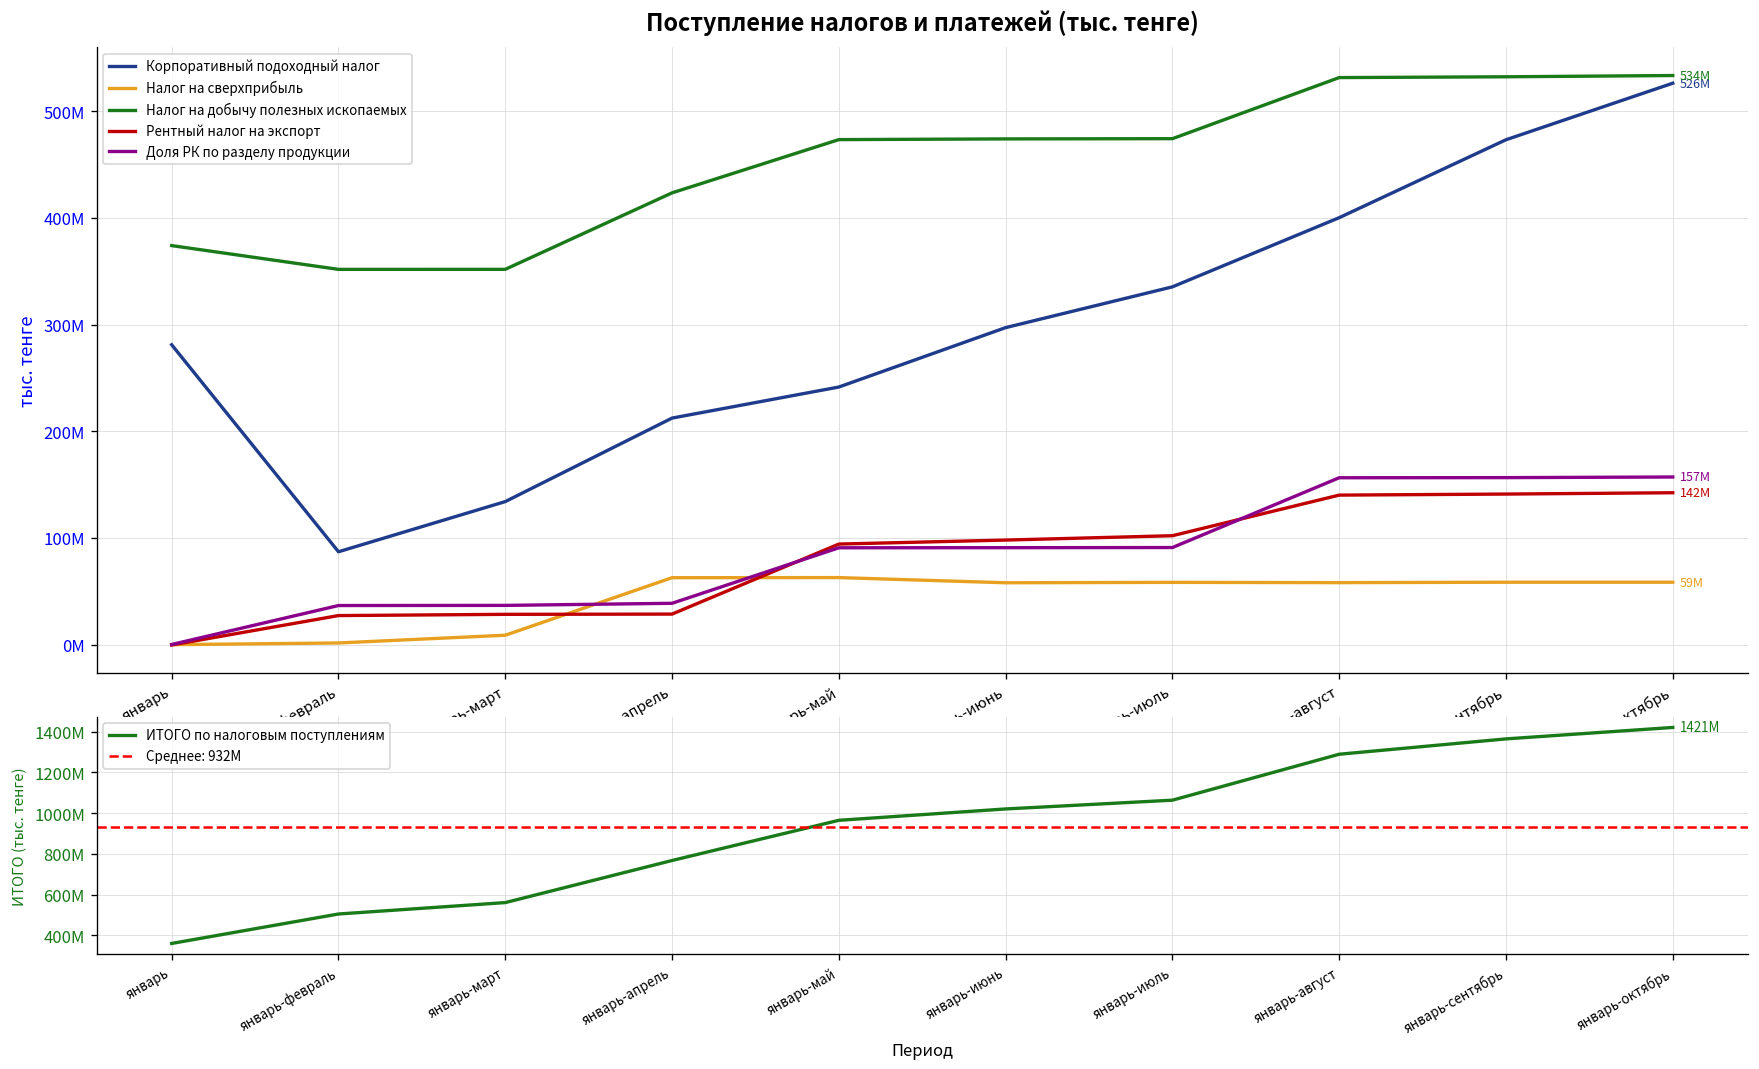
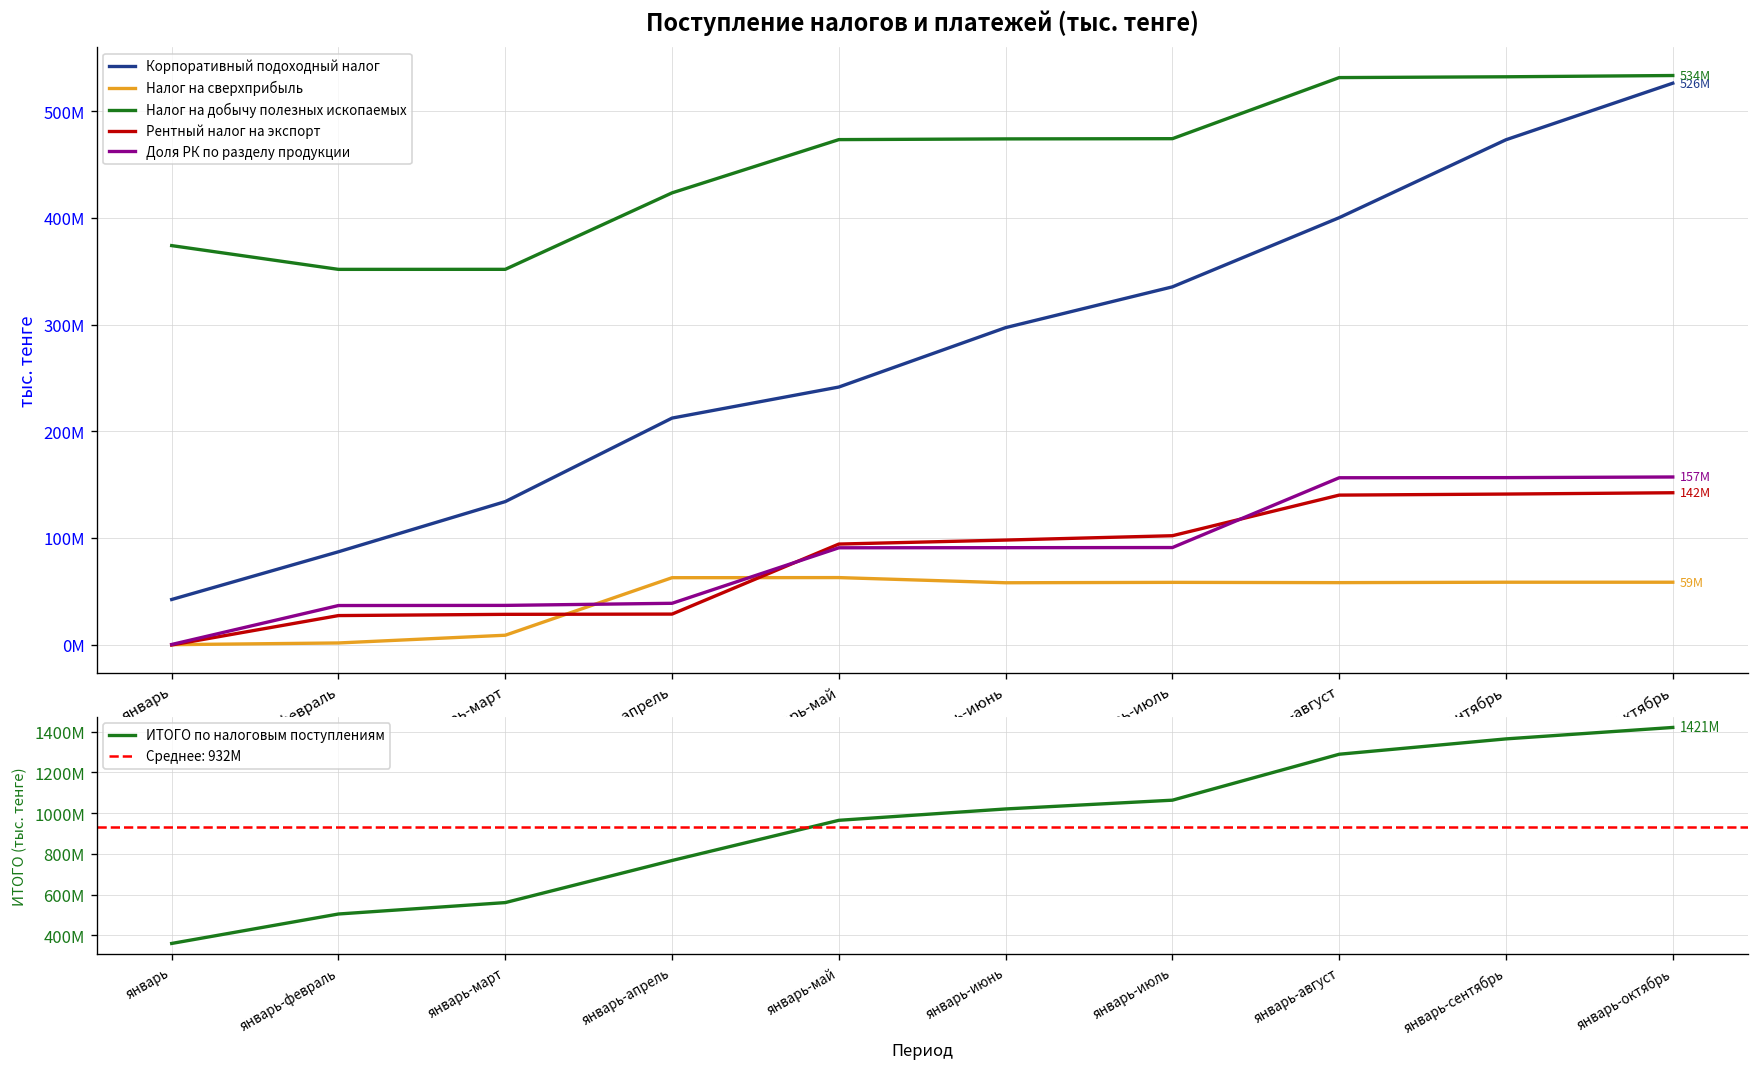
  {
    "Поступление налогов и платежей (тыс. тенге)": {
      "Корпоративный подоходный налог": {
-       "январь": 280000000
+       "январь": 40000000
      },
      "Налог на добычу полезных ископаемых": {
        "январь": 370000000
      }
    }
  }
